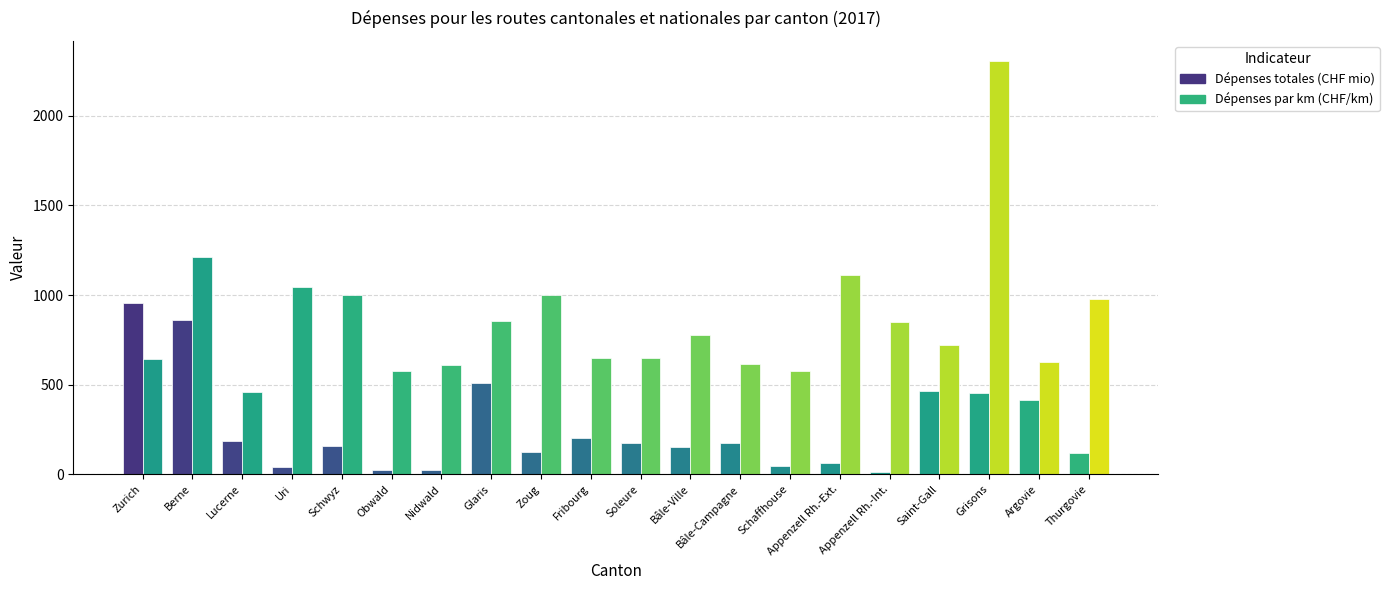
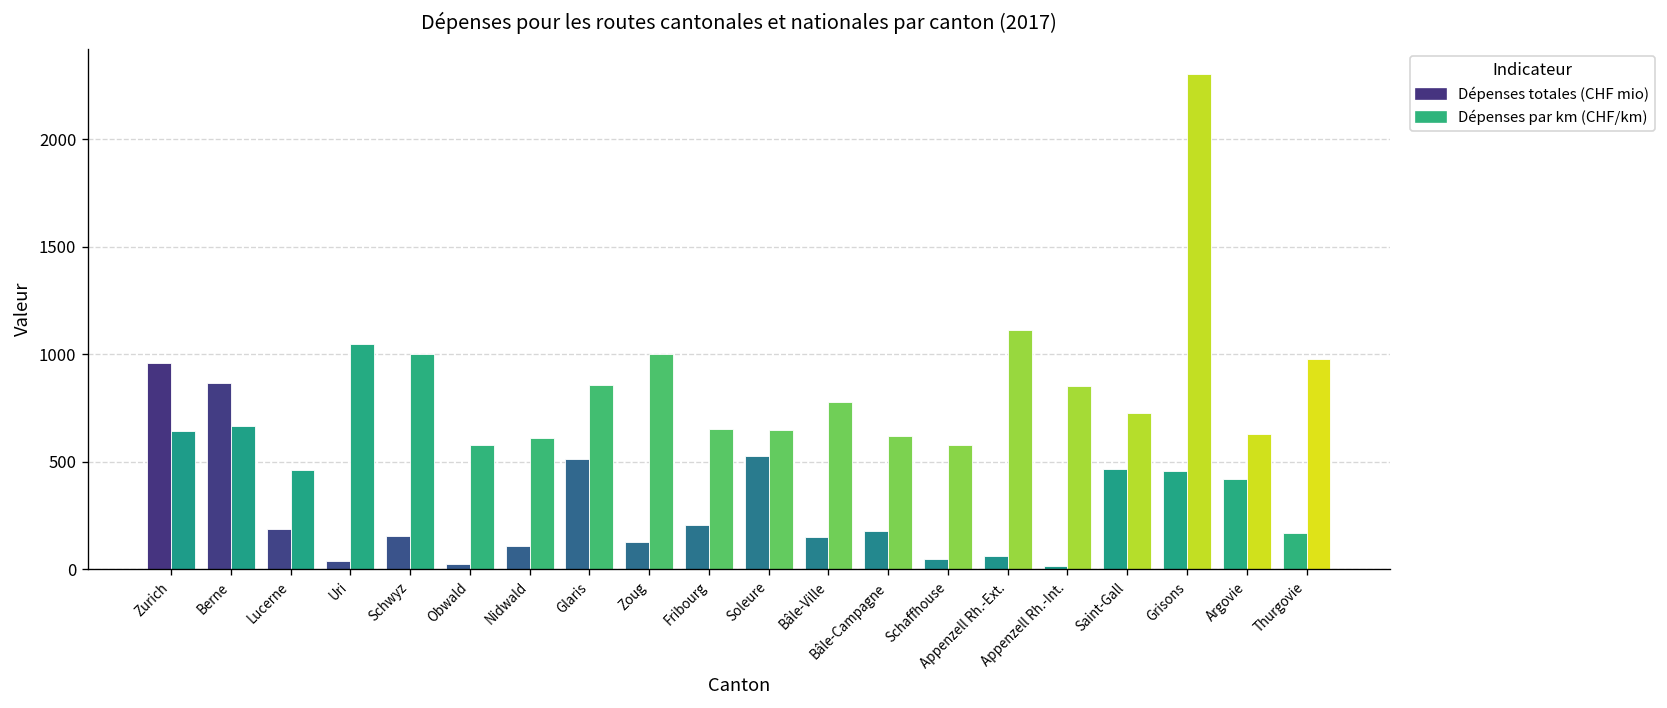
  {
    "Dépenses totales (CHF mio)": {
      "Zurich": 960,
      "Berne": 860,
      "Lucerne": 190,
      "Uri": 40,
      "Schwyz": 160,
      "Obwald": 20,
-     "Nidwald": 30,
+     "Nidwald": 110,
      "Glaris": 510,
      "Zoug": 120,
      "Fribourg": 200,
-     "Soleure": 170,
+     "Soleure": 530,
      "Bâle-Ville": 150,
      "Bâle-Campagne": 180,
      "Schaffhouse": 50,
      "Appenzell Rh.-Ext.": 60,
      "Saint-Gall": 460,
      "Grisons": 460,
      "Argovie": 420,
-     "Thurgovie": 120
+     "Thurgovie": 170
    },
    "Dépenses par km (CHF/km)": {
      "Zurich": 640,
-     "Berne": 1210,
+     "Berne": 670,
      "Lucerne": 460,
      "Uri": 1050,
      "Schwyz": 1000,
      "Obwald": 580,
      "Nidwald": 610,
      "Glaris": 860,
      "Zoug": 1000,
      "Fribourg": 650,
      "Soleure": 650,
      "Bâle-Ville": 780,
      "Bâle-Campagne": 620,
      "Schaffhouse": 570,
      "Appenzell Rh.-Ext.": 1110,
      "Appenzell Rh.-Int.": 850,
      "Saint-Gall": 720,
      "Grisons": 2300,
      "Argovie": 630,
      "Thurgovie": 980
    }
  }
